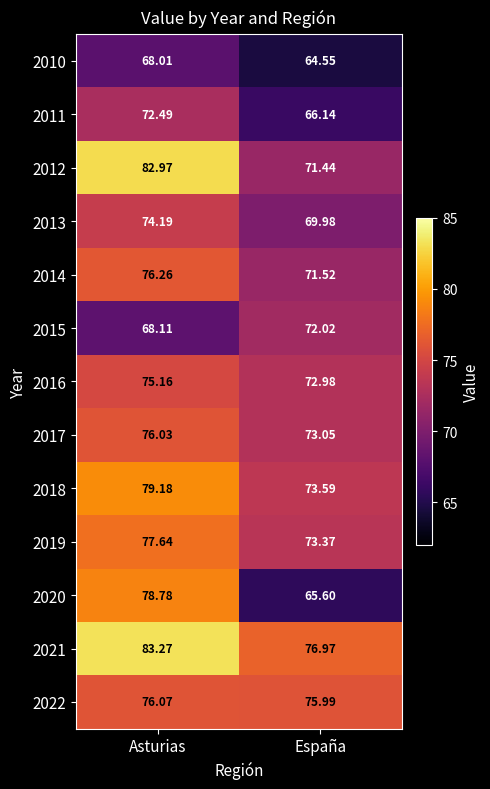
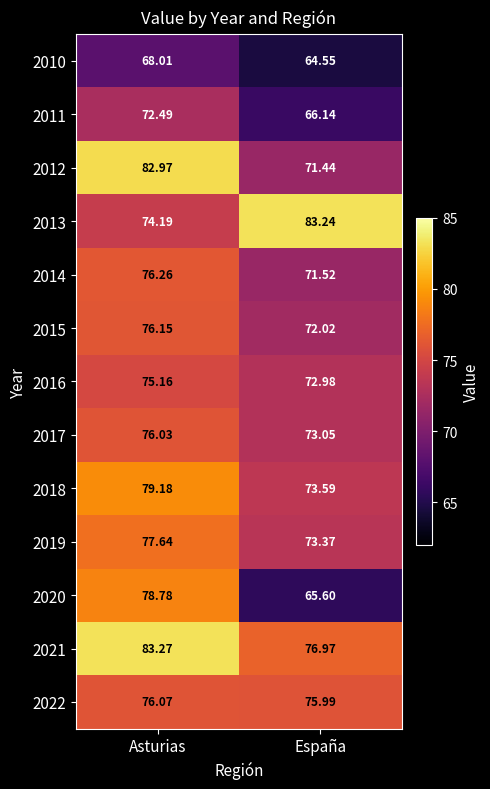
  {
    "2010": {
      "Asturias": 68.01,
      "España": 64.55
    },
    "2011": {
      "Asturias": 72.49,
      "España": 66.14
    },
    "2012": {
      "Asturias": 82.97,
      "España": 71.44
    },
    "2013": {
      "Asturias": 74.19,
-     "España": 69.98
+     "España": 83.24
    },
    "2014": {
      "Asturias": 76.26,
      "España": 71.52
    },
    "2015": {
-     "Asturias": 68.11,
+     "Asturias": 76.15,
      "España": 72.02
    },
    "2016": {
      "Asturias": 75.16,
      "España": 72.98
    },
    "2017": {
      "Asturias": 76.03,
      "España": 73.05
    },
    "2018": {
      "Asturias": 79.18,
      "España": 73.59
    },
    "2019": {
      "Asturias": 77.64,
      "España": 73.37
    },
    "2020": {
      "Asturias": 78.78,
      "España": 65.60
    },
    "2021": {
      "Asturias": 83.27,
      "España": 76.97
    },
    "2022": {
      "Asturias": 76.07,
      "España": 75.99
    }
  }
